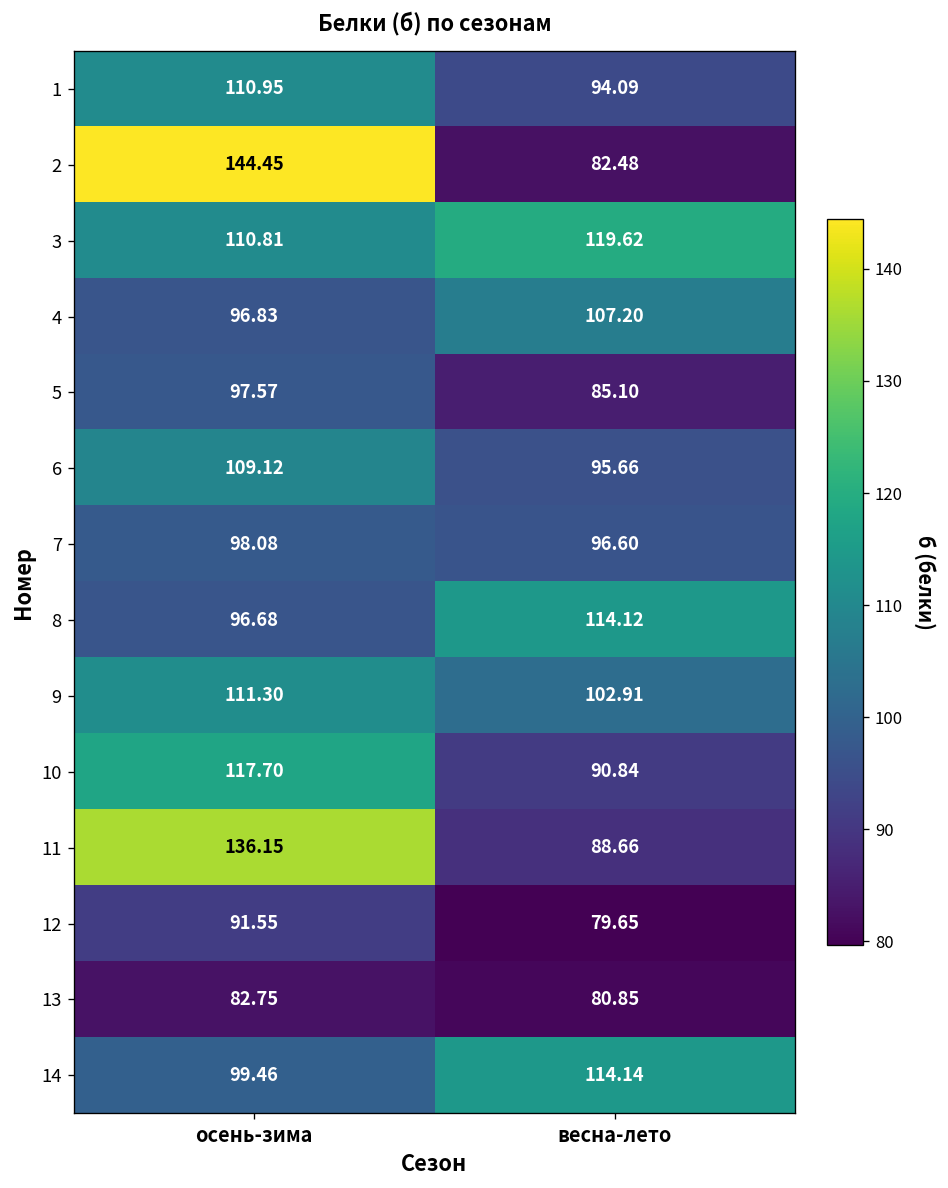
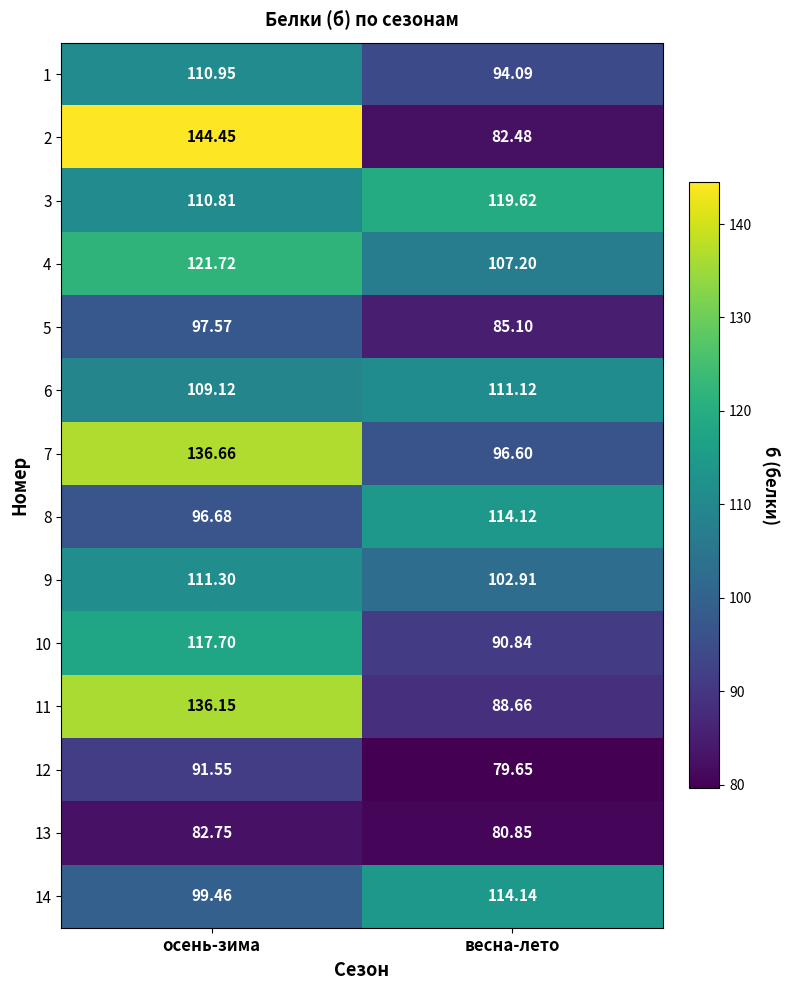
  {
    "1": {
      "осень-зима": 110.95,
      "весна-лето": 94.09
    },
    "2": {
      "осень-зима": 144.45,
      "весна-лето": 82.48
    },
    "3": {
      "осень-зима": 110.81,
      "весна-лето": 119.62
    },
    "4": {
-     "осень-зима": 96.83,
+     "осень-зима": 121.72,
      "весна-лето": 107.20
    },
    "5": {
      "осень-зима": 97.57,
      "весна-лето": 85.10
    },
    "6": {
      "осень-зима": 109.12,
-     "весна-лето": 95.66
+     "весна-лето": 111.12
    },
    "7": {
-     "осень-зима": 98.08,
+     "осень-зима": 136.66,
      "весна-лето": 96.60
    },
    "8": {
      "осень-зима": 96.68,
      "весна-лето": 114.12
    },
    "9": {
      "осень-зима": 111.30,
      "весна-лето": 102.91
    },
    "10": {
      "осень-зима": 117.70,
      "весна-лето": 90.84
    },
    "11": {
      "осень-зима": 136.15,
      "весна-лето": 88.66
    },
    "12": {
      "осень-зима": 91.55,
      "весна-лето": 79.65
    },
    "13": {
      "осень-зима": 82.75,
      "весна-лето": 80.85
    },
    "14": {
      "осень-зима": 99.46,
      "весна-лето": 114.14
    }
  }
